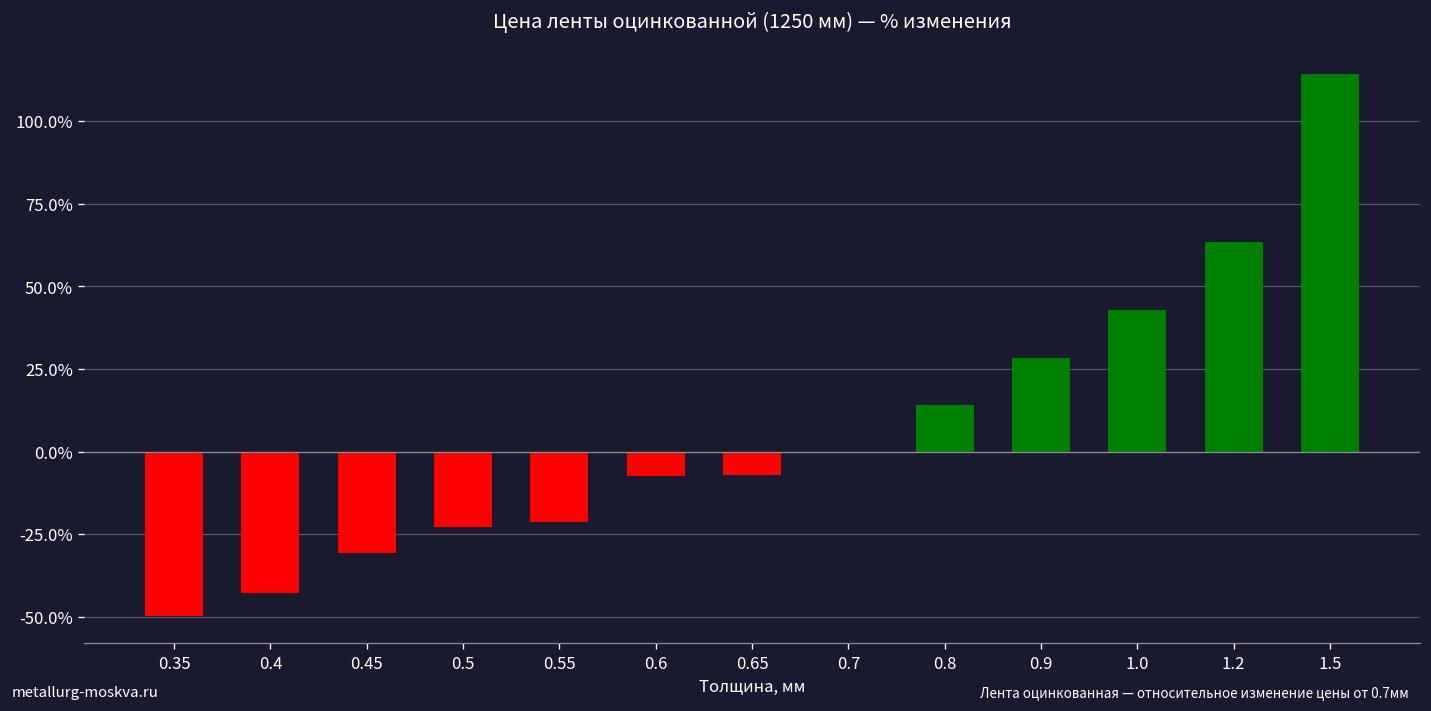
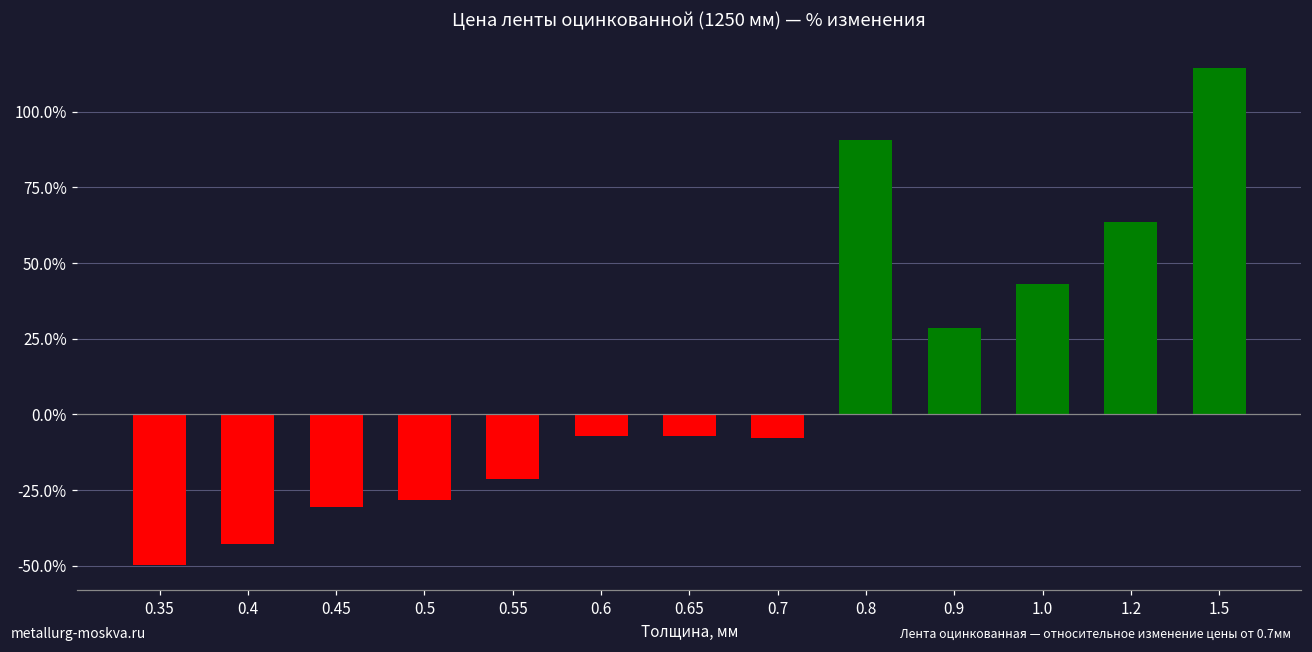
  {
    "0.35": "-50%",
    "0.4": "-43%",
    "0.45": "-31%",
-   "0.5": "-23%",
+   "0.5": "-28%",
    "0.55": "-21%",
    "0.6": "-7%",
    "0.65": "-7%",
-   "0.7": "0%",
-   "0.8": "14%",
+   "0.7": "-8%",
+   "0.8": "91%",
    "0.9": "28%",
    "1.0": "43%",
    "1.2": "63%",
    "1.5": "114%"
  }
